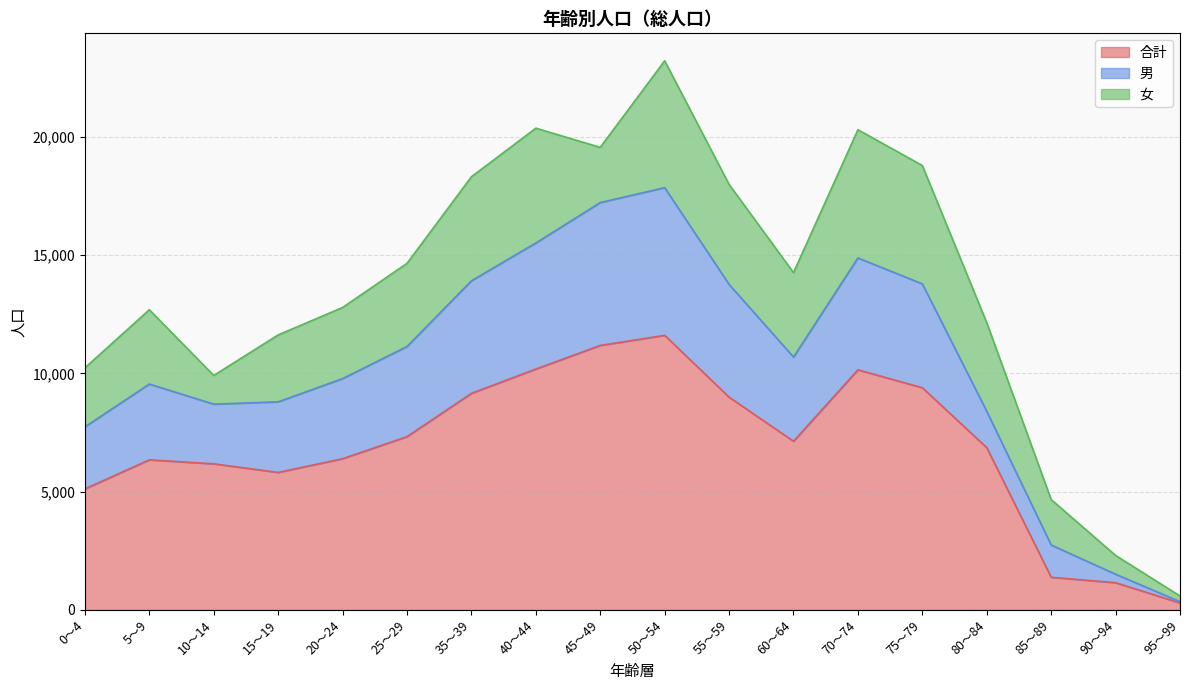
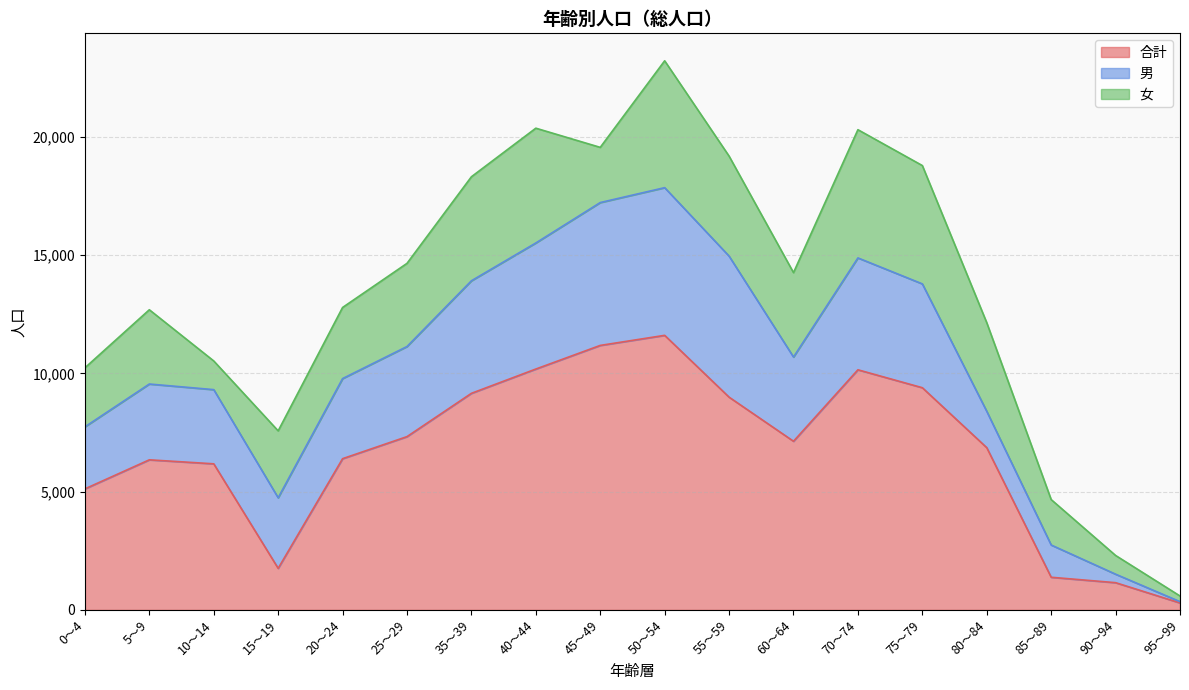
  {
    "合計": {
      "0～4": "5,100",
      "5～9": "6,300",
      "10～14": "6,200",
-     "15～19": "5,800",
+     "15～19": "1,800",
      "20～24": "6,400",
      "25～29": "7,300",
      "35～39": "9,200",
      "40～44": "10,200",
      "45～49": "11,200",
      "50～54": "11,600",
      "55～59": "9,000",
      "60～64": "7,100",
      "70～74": "10,200",
      "75～79": "9,400",
      "80～84": "6,900",
      "85～89": "1,400",
      "90～94": "1,200"
    },
    "男": {
      "0～4": "2,600",
      "5～9": "3,200",
-     "10～14": "2,500",
+     "10～14": "3,100",
      "15～19": "3,000",
      "20～24": "3,400",
      "25～29": "3,800",
      "35～39": "4,800",
      "40～44": "5,300",
      "45～49": "6,000",
      "50～54": "6,200",
-     "55～59": "4,800",
+     "55～59": "6,000",
      "60～64": "3,600",
      "70～74": "4,700",
      "75～79": "4,400",
      "80～84": "1,500",
      "85～89": "1,400",
      "90～94": "400"
    },
    "女": {
      "0～4": "2,500",
      "5～9": "3,100",
      "10～14": "1,200",
      "15～19": "2,800",
      "20～24": "3,000",
      "25～29": "3,500",
      "35～39": "4,400",
      "40～44": "4,900",
      "45～49": "2,300",
      "50～54": "5,400",
      "55～59": "4,200",
      "60～64": "3,600",
      "70～74": "5,400",
      "75～79": "5,000",
      "80～84": "3,700",
      "85～89": "1,900",
      "90～94": "800",
      "95～99": "200"
    }
  }
